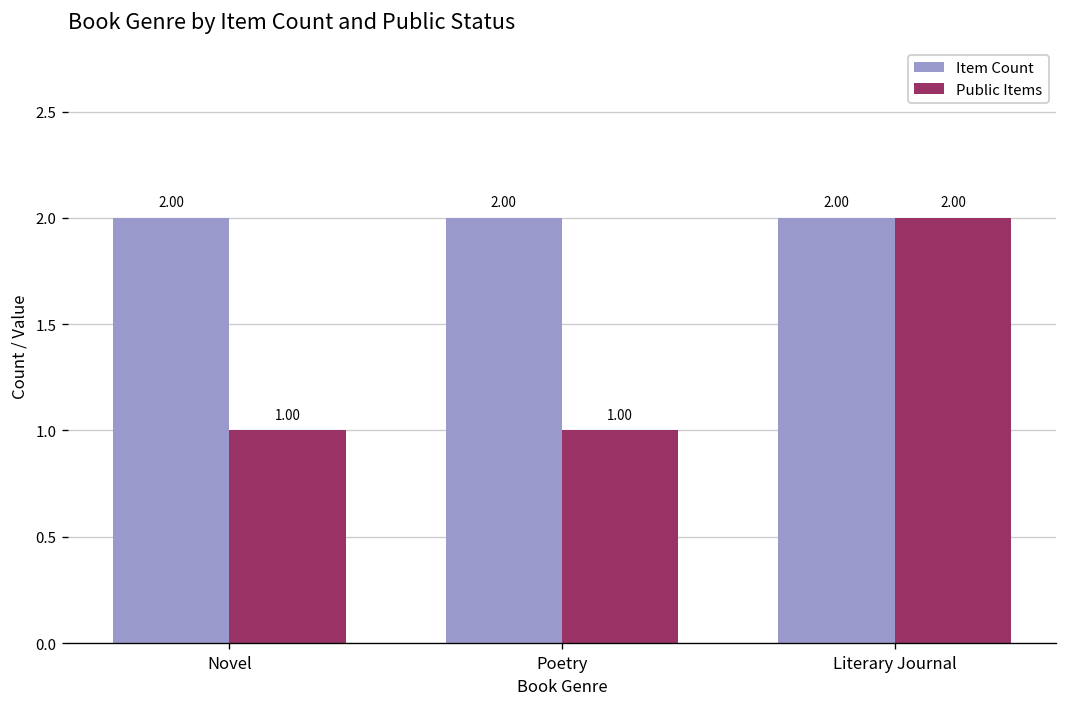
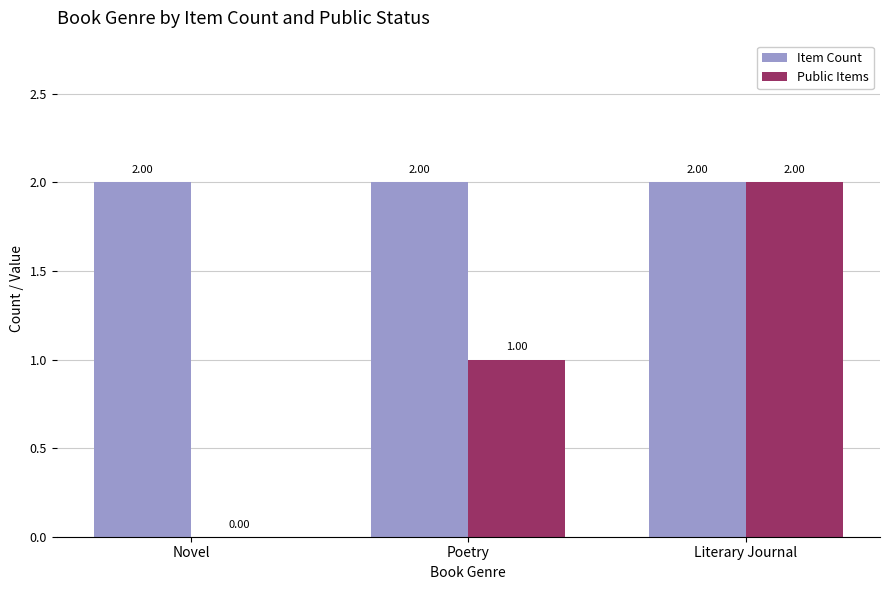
  {
    "Item Count": {
      "Novel": 2.00,
      "Poetry": 2.00,
      "Literary Journal": 2.00
    },
    "Public Items": {
-     "Novel": 1.00,
+     "Novel": 0.00,
      "Poetry": 1.00,
      "Literary Journal": 2.00
    }
  }
